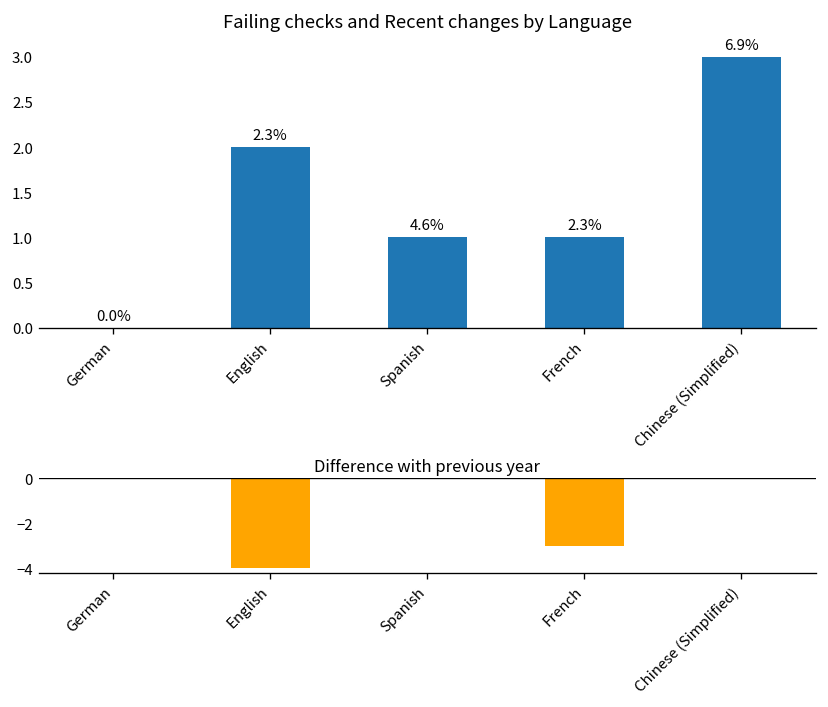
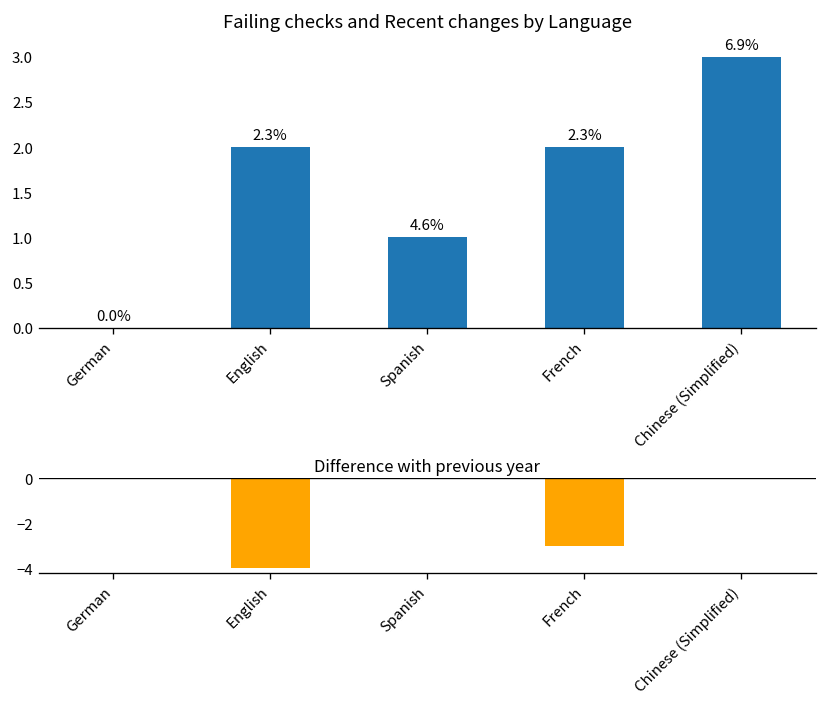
  {
    "Failing checks and Recent changes by Language": {
-     "French": 1
+     "French": 2
    },
    "Difference with previous year": {
      "German": 0.0,
      "English": -4.0,
      "Spanish": 0.0,
      "French": -3.0,
      "Chinese (Simplified)": 0.0
    }
  }
